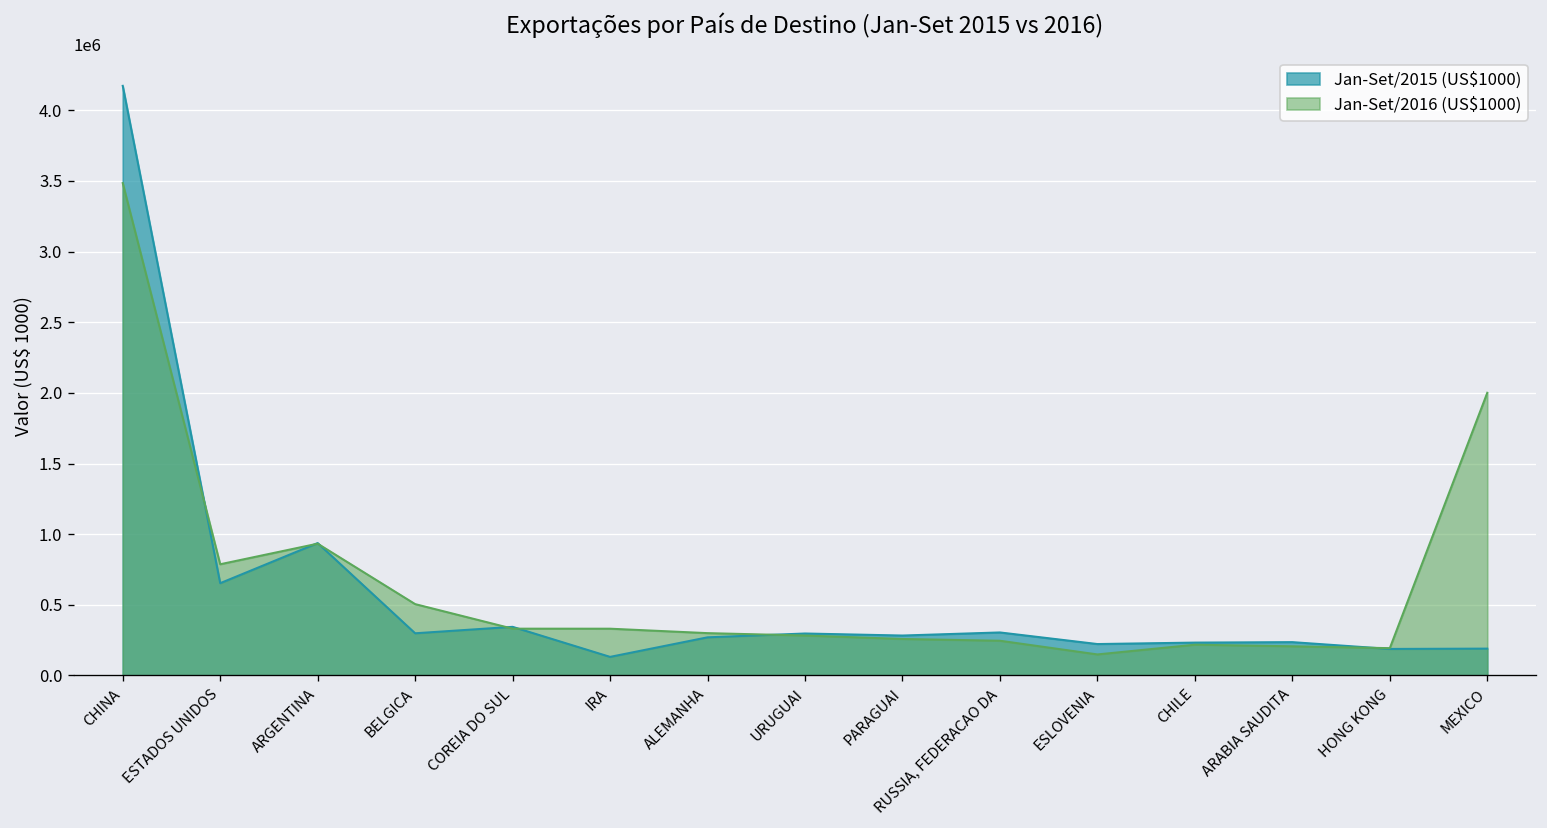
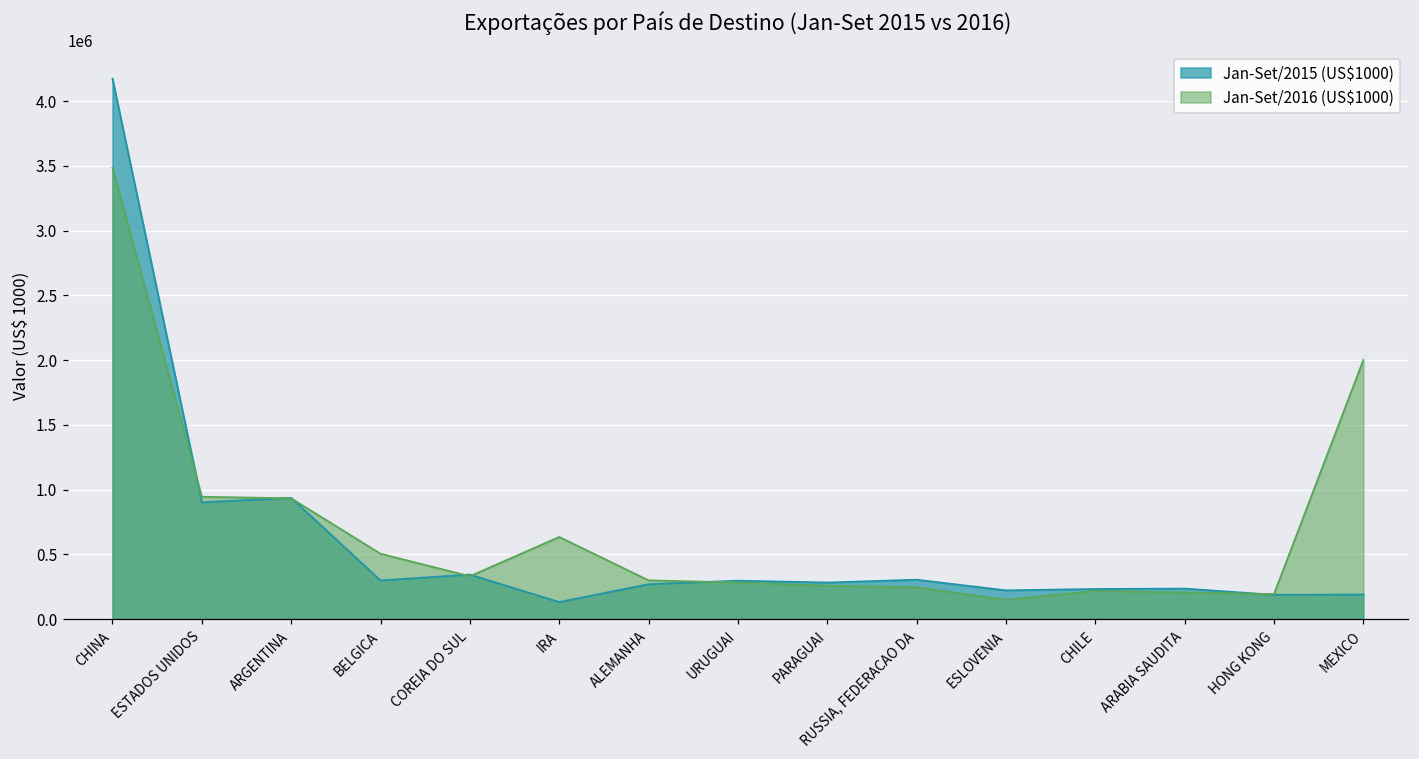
  {
    "Jan-Set/2015 (US$1000)": {
      "CHINA": 4170000,
-     "ESTADOS UNIDOS": 650000,
+     "ESTADOS UNIDOS": 900000,
      "BELGICA": 300000,
      "IRA": 130000,
      "ALEMANHA": 270000,
      "PARAGUAI": 280000,
      "RUSSIA, FEDERACAO DA": 300000,
      "ESLOVENIA": 220000,
      "ARABIA SAUDITA": 240000,
      "MEXICO": 190000
    },
    "Jan-Set/2016 (US$1000)": {
      "CHINA": 3490000,
-     "ESTADOS UNIDOS": 790000,
+     "ESTADOS UNIDOS": 950000,
      "BELGICA": 510000,
-     "IRA": 330000,
+     "IRA": 630000,
      "ALEMANHA": 300000,
      "PARAGUAI": 260000,
      "RUSSIA, FEDERACAO DA": 250000,
      "ESLOVENIA": 150000,
      "ARABIA SAUDITA": 210000,
      "MEXICO": 2000000
    }
  }
